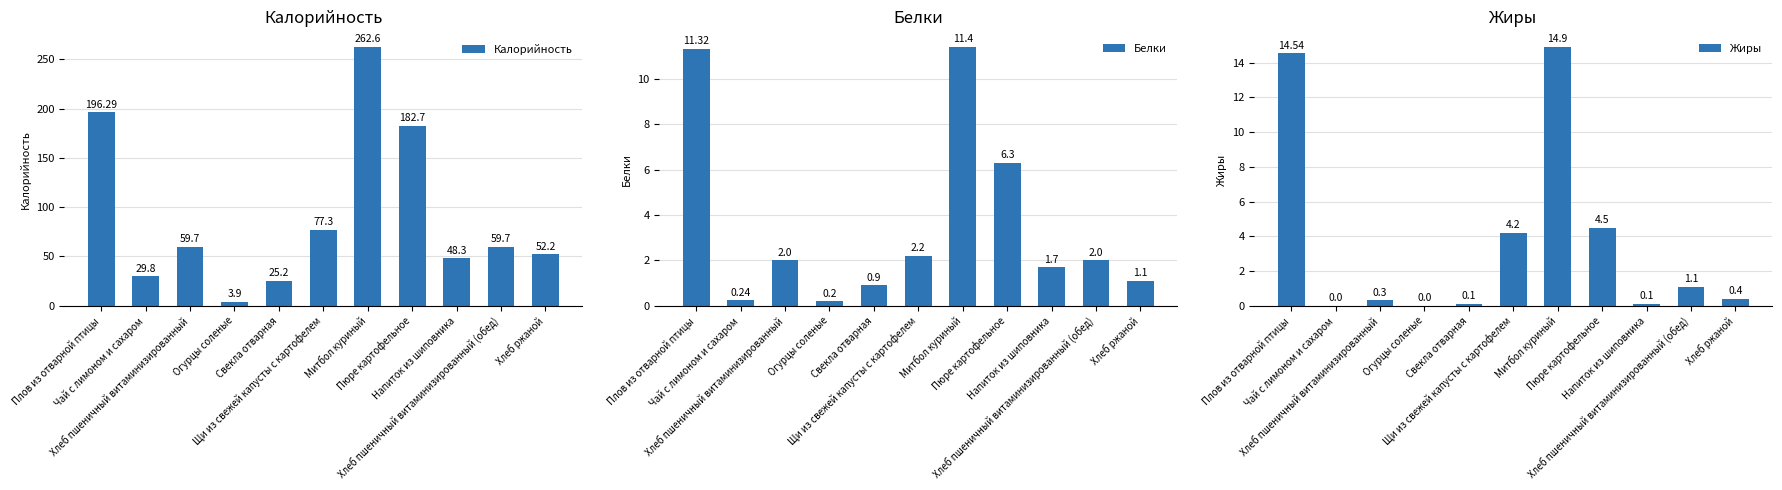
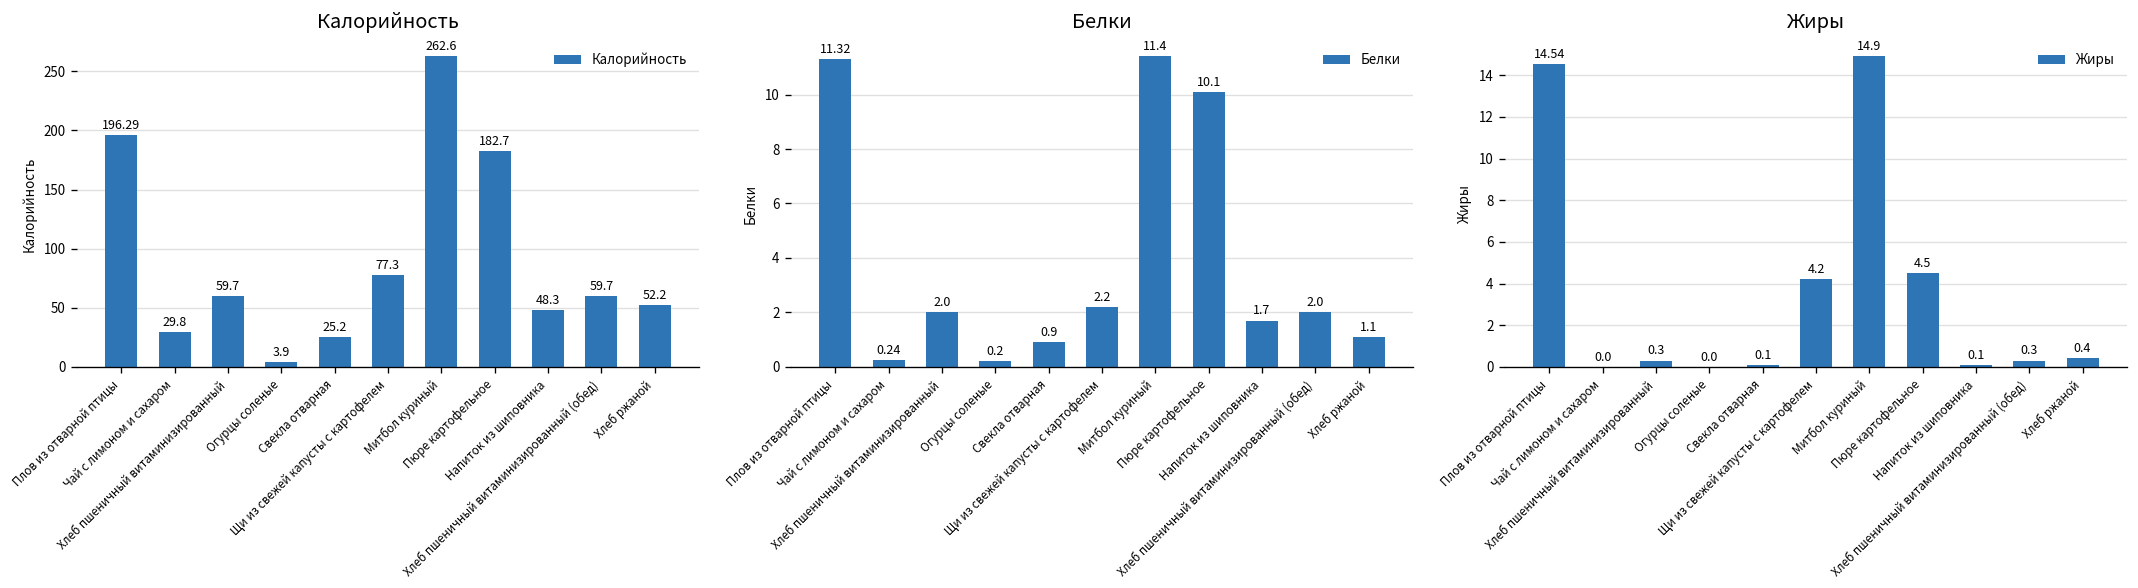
  {
    "Калорийность": {
      "Плов из отварной птицы": 196.29,
      "Чай с лимоном и сахаром": 29.8,
      "Хлеб пшеничный витаминизированный": 59.7,
      "Огурцы соленые": 3.9,
      "Свекла отварная": 25.2,
      "Щи из свежей капусты с картофелем": 77.3,
      "Митбол куриный": 262.6,
      "Пюре картофельное": 182.7,
      "Напиток из шиповника": 48.3,
      "Хлеб пшеничный витаминизированный (обед)": 59.7,
      "Хлеб ржаной": 52.2
    },
    "Белки": {
      "Плов из отварной птицы": 11.32,
      "Чай с лимоном и сахаром": 0.24,
      "Хлеб пшеничный витаминизированный": 2.0,
      "Огурцы соленые": 0.2,
      "Свекла отварная": 0.9,
      "Щи из свежей капусты с картофелем": 2.2,
      "Митбол куриный": 11.4,
-     "Пюре картофельное": 6.3,
+     "Пюре картофельное": 10.1,
      "Напиток из шиповника": 1.7,
      "Хлеб пшеничный витаминизированный (обед)": 2.0,
      "Хлеб ржаной": 1.1
    },
    "Жиры": {
      "Плов из отварной птицы": 14.54,
      "Чай с лимоном и сахаром": 0.0,
      "Хлеб пшеничный витаминизированный": 0.3,
      "Огурцы соленые": 0.0,
      "Свекла отварная": 0.1,
      "Щи из свежей капусты с картофелем": 4.2,
      "Митбол куриный": 14.9,
      "Пюре картофельное": 4.5,
      "Напиток из шиповника": 0.1,
-     "Хлеб пшеничный витаминизированный (обед)": 1.1,
+     "Хлеб пшеничный витаминизированный (обед)": 0.3,
      "Хлеб ржаной": 0.4
    }
  }
